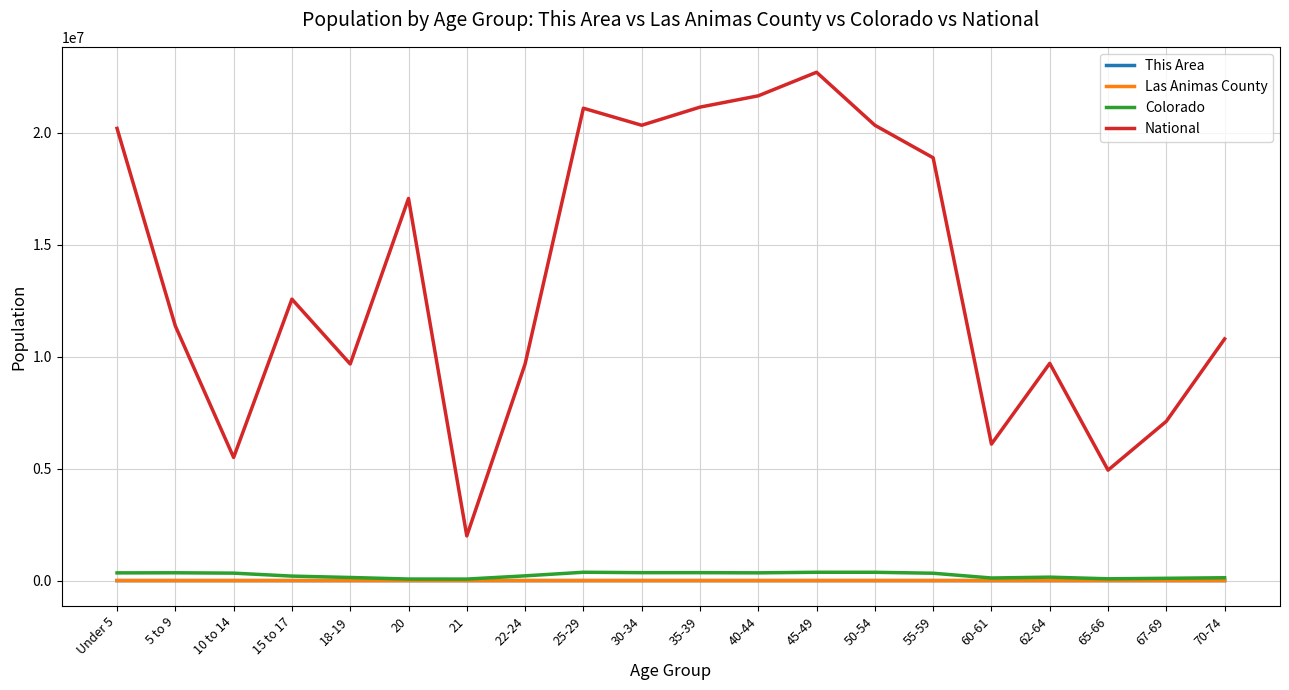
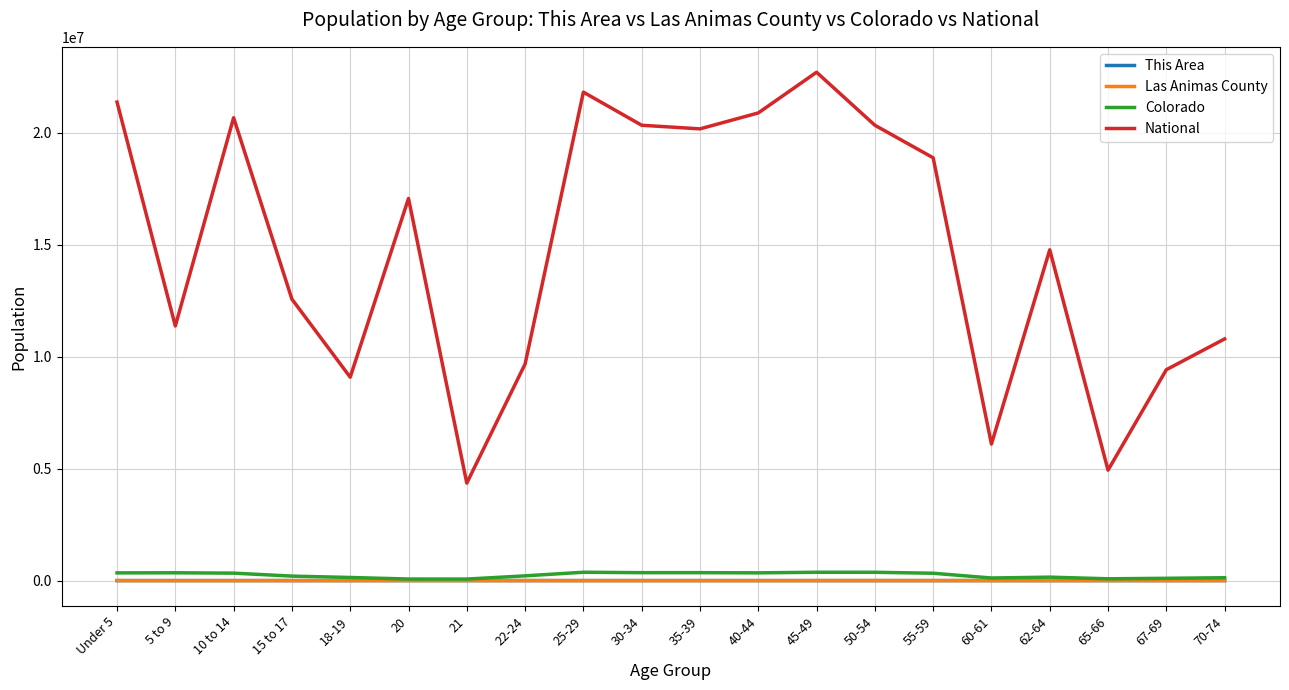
  {
    "Las Animas County": {
      "Under 5": 0,
      "5 to 9": 0,
      "10 to 14": 0,
      "15 to 17": 0,
      "18-19": 0,
      "22-24": 0,
      "25-29": 0,
      "30-34": 0,
      "35-39": 0,
      "40-44": 0,
      "45-49": 0,
      "50-54": 0,
      "55-59": 0,
      "60-61": 0,
      "62-64": 0,
      "70-74": 0
    },
    "Colorado": {
      "Under 5": 300000,
      "5 to 9": 300000,
      "10 to 14": 300000,
      "15 to 17": 200000,
      "18-19": 100000,
      "22-24": 200000,
      "25-29": 400000,
      "30-34": 400000,
      "35-39": 400000,
      "40-44": 300000,
      "45-49": 400000,
      "50-54": 400000,
      "55-59": 300000,
      "60-61": 100000,
      "62-64": 200000,
      "70-74": 100000
    },
    "National": {
-     "Under 5": 20200000,
+     "Under 5": 21400000,
      "5 to 9": 11400000,
-     "10 to 14": 5500000,
+     "10 to 14": 20700000,
      "15 to 17": 12600000,
-     "18-19": 9700000,
+     "18-19": 9100000,
      "20": 17100000,
-     "21": 2000000,
+     "21": 4400000,
      "22-24": 9700000,
-     "25-29": 21100000,
+     "25-29": 21800000,
      "30-34": 20300000,
-     "35-39": 21200000,
-     "40-44": 21700000,
+     "35-39": 20200000,
+     "40-44": 20900000,
      "45-49": 22700000,
      "50-54": 20300000,
      "55-59": 18900000,
      "60-61": 6100000,
-     "62-64": 9700000,
+     "62-64": 14800000,
      "65-66": 4900000,
-     "67-69": 7100000,
+     "67-69": 9400000,
      "70-74": 10800000
    }
  }
